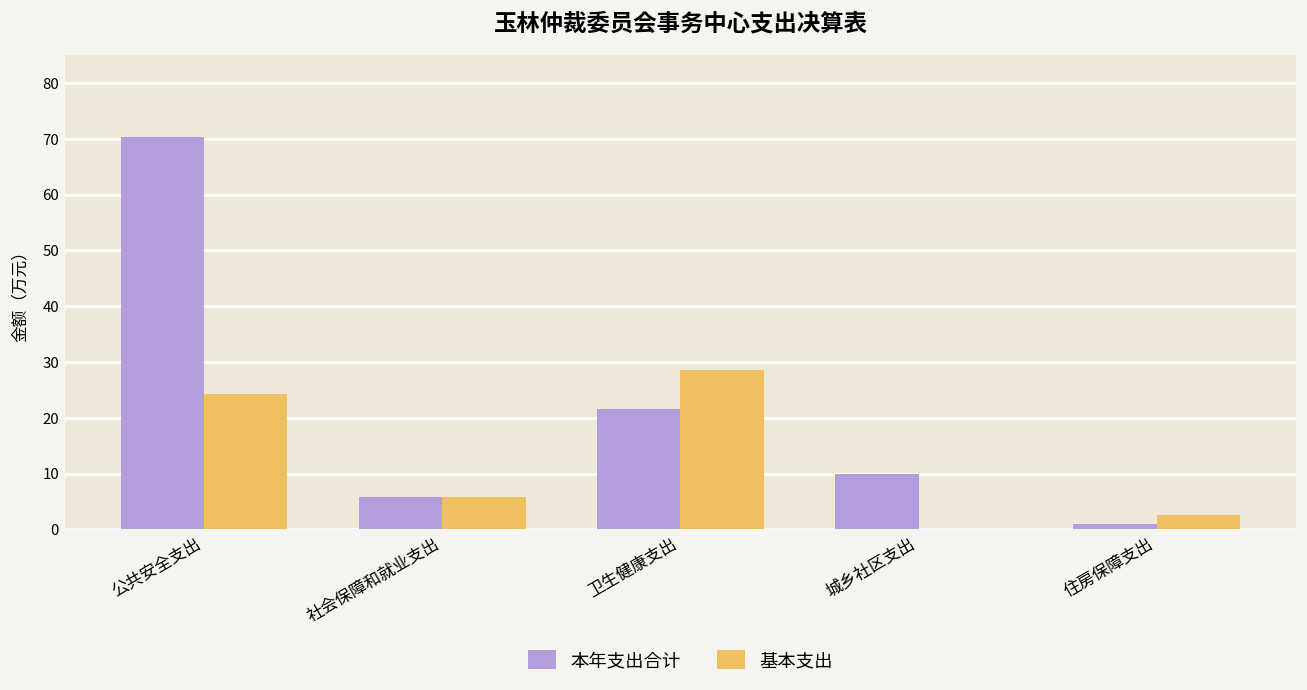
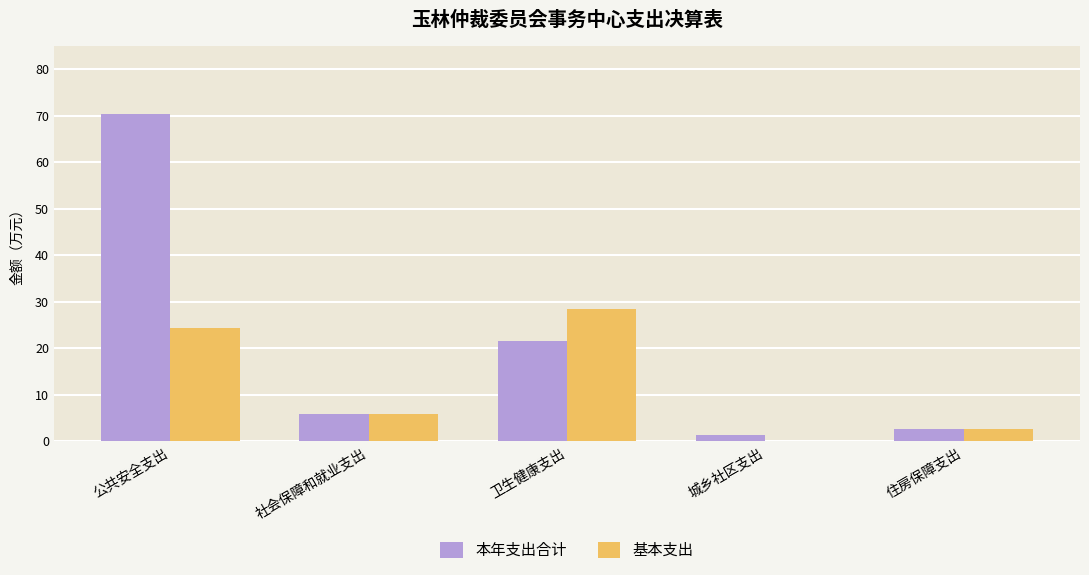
  {
    "本年支出合计": {
      "公共安全支出": 70,
      "社会保障和就业支出": 6,
      "卫生健康支出": 22,
-     "城乡社区支出": 10,
-     "住房保障支出": 1
+     "城乡社区支出": 1,
+     "住房保障支出": 3
    },
    "基本支出": {
      "公共安全支出": 24,
      "社会保障和就业支出": 6,
      "卫生健康支出": 29,
      "城乡社区支出": 0,
      "住房保障支出": 3
    }
  }
